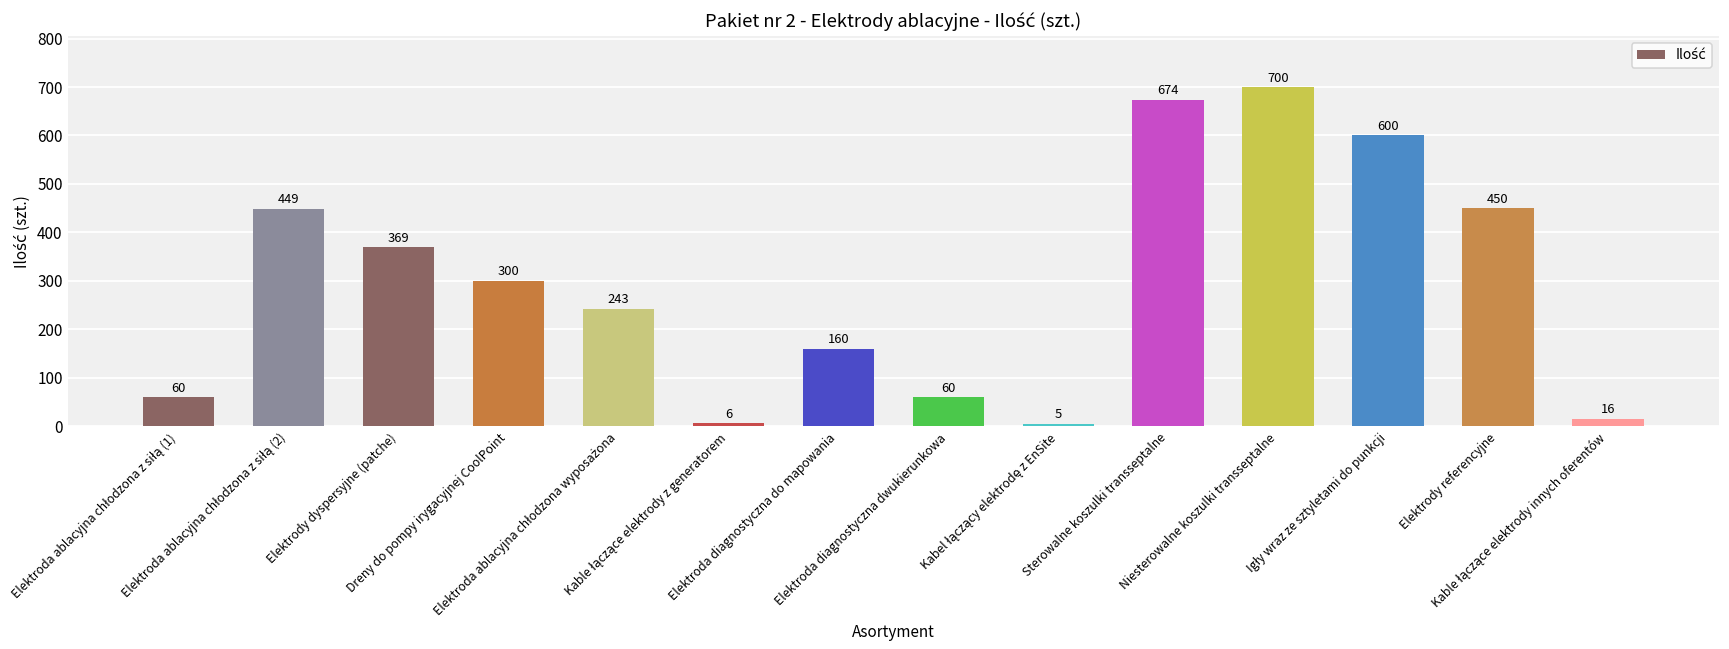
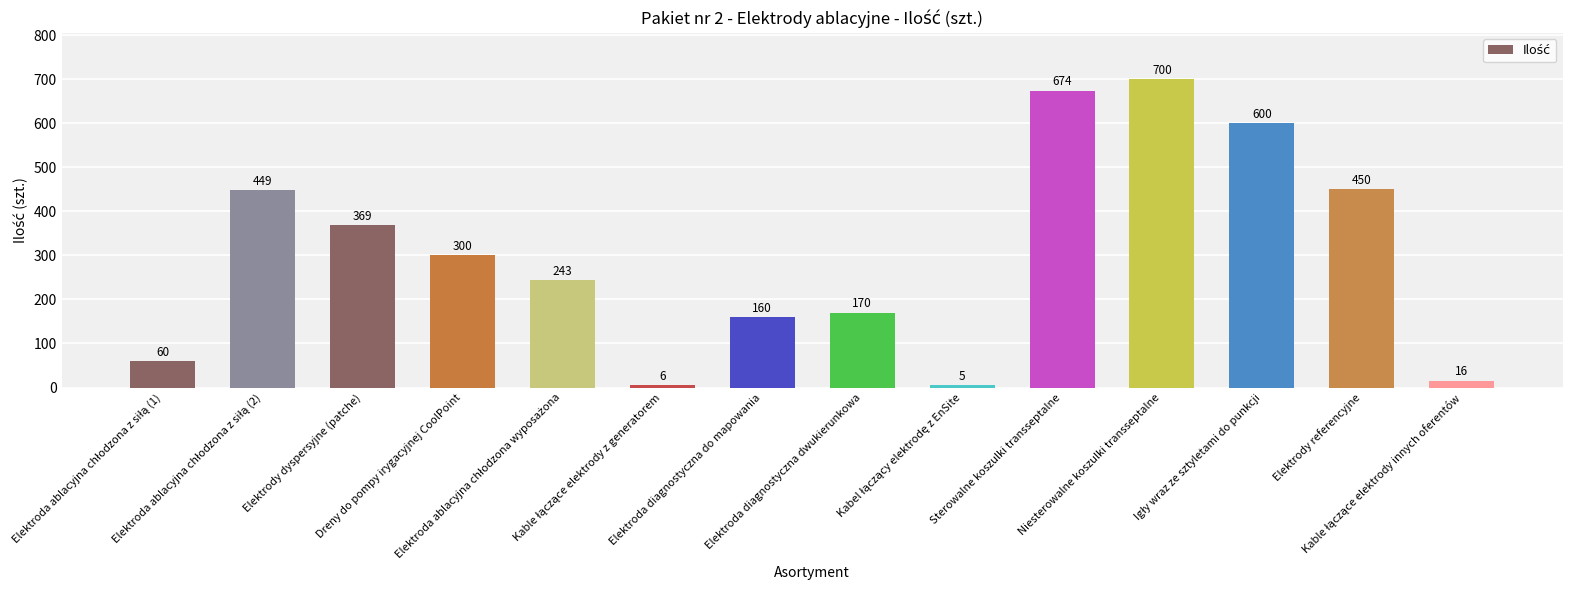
  {
    "Elektroda ablacyjna chłodzona z siłą (1)": 60,
    "Elektroda ablacyjna chłodzona z siłą (2)": 449,
    "Elektrody dyspersyjne (patche)": 369,
    "Dreny do pompy irygacyjnej CoolPoint": 300,
    "Elektroda ablacyjna chłodzona wyposażona": 243,
    "Kable łączące elektrody z generatorem": 6,
    "Elektroda diagnostyczna do mapowania": 160,
-   "Elektroda diagnostyczna dwukierunkowa": 60,
+   "Elektroda diagnostyczna dwukierunkowa": 170,
    "Kabel łączący elektrodę z EnSite": 5,
    "Sterowalne koszulki transseptalne": 674,
    "Niesterowalne koszulki transseptalne": 700,
    "Igły wraz ze sztyletami do punkcji": 600,
    "Elektrody referencyjne": 450,
    "Kable łączące elektrody innych oferentów": 16
  }
